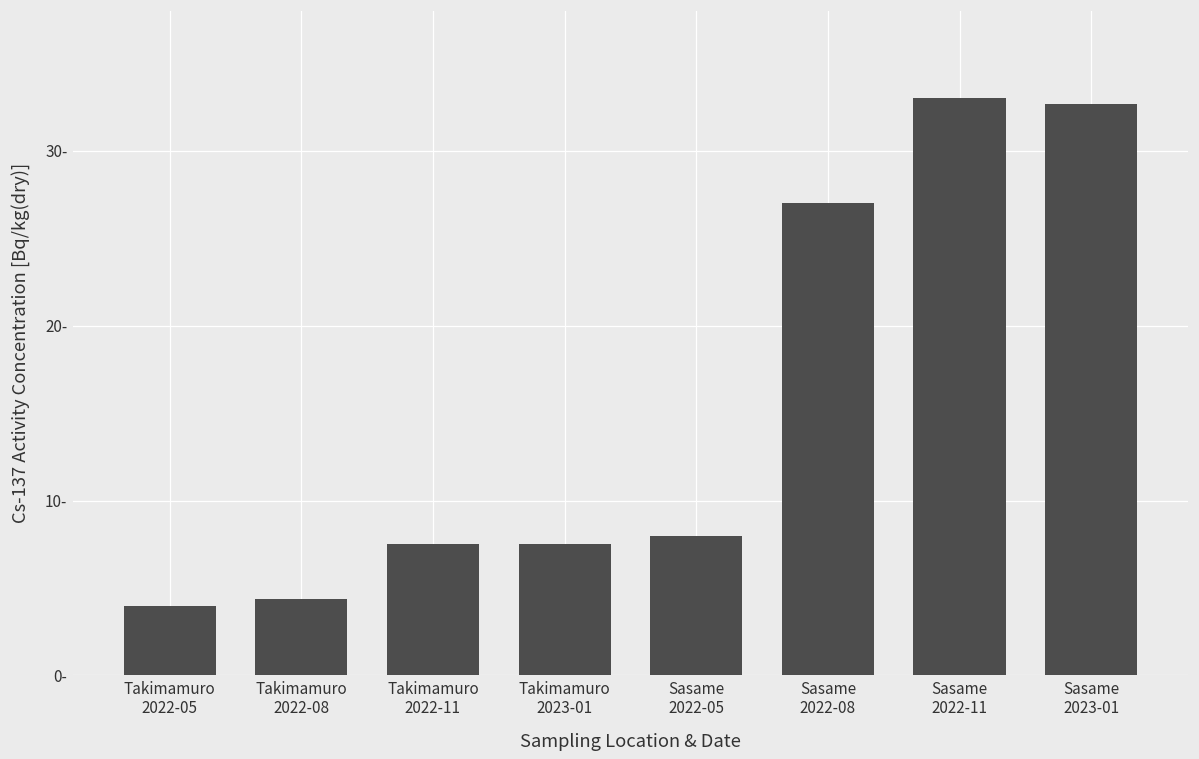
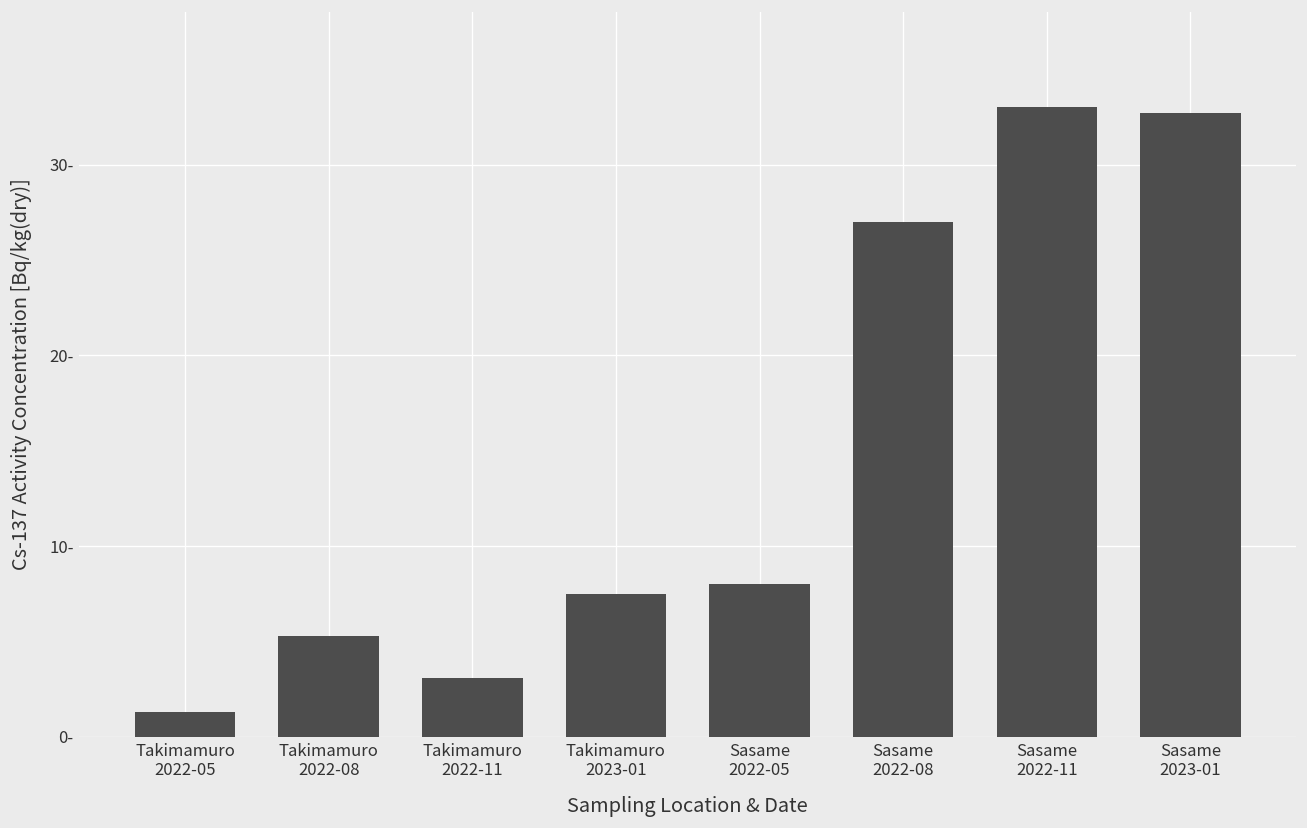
  {
-   "Takimamuro 2022-05": "4.0-",
-   "Takimamuro 2022-08": "4.4-",
-   "Takimamuro 2022-11": "7.5-",
+   "Takimamuro 2022-05": "1.3-",
+   "Takimamuro 2022-08": "5.3-",
+   "Takimamuro 2022-11": "3.1-",
    "Takimamuro 2023-01": "7.5-",
    "Sasame 2022-05": "8.0-",
    "Sasame 2022-08": "27.0-",
    "Sasame 2022-11": "33.0-",
    "Sasame 2023-01": "32.7-"
  }
